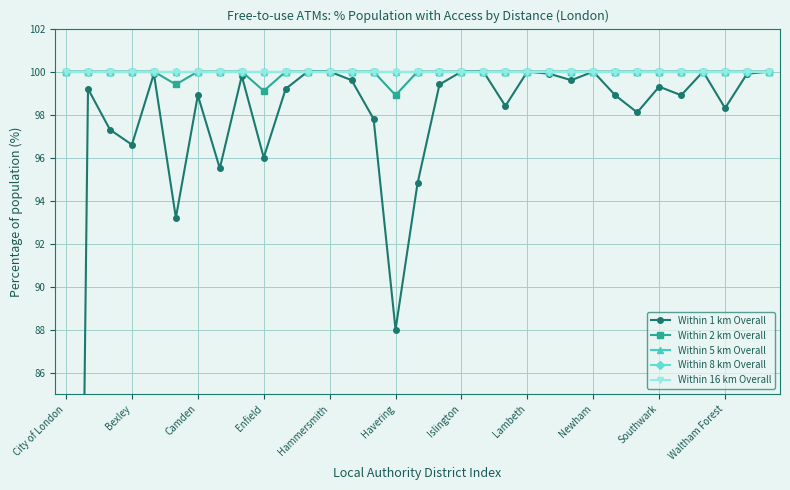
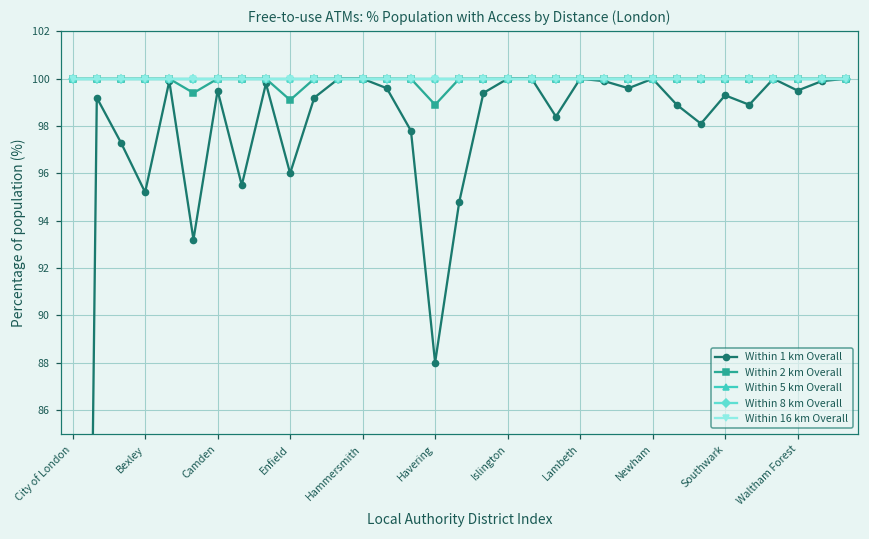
  {
    "Within 1 km Overall": {
-     "Bexley": 96.6,
-     "Camden": 98.9,
+     "Bexley": 95.2,
+     "Camden": 99.5,
      "Enfield": 96.0,
      "Havering": 88.0,
      "Southwark": 99.3,
-     "Waltham Forest": 98.3
+     "Waltham Forest": 99.5
    },
    "Within 2 km Overall": {
      "Enfield": 99.1,
      "Havering": 98.9
    },
    "Within 16 km Overall": {
      "Enfield": 100.0,
      "Havering": 100.0
    }
  }
